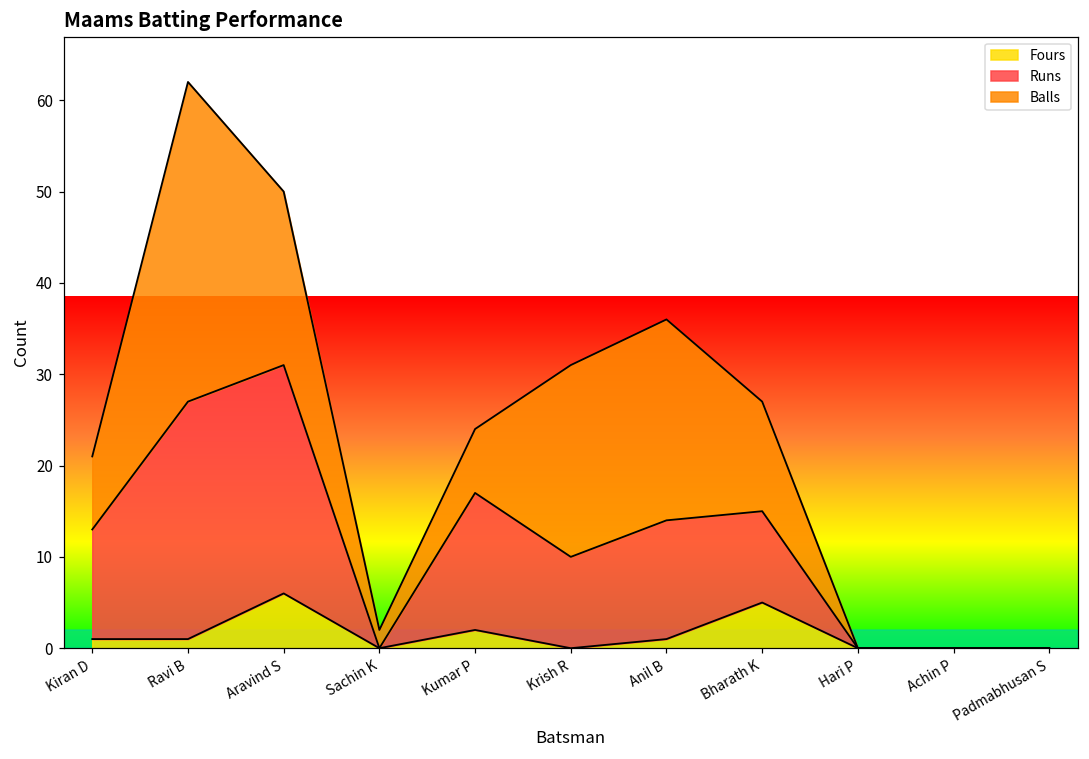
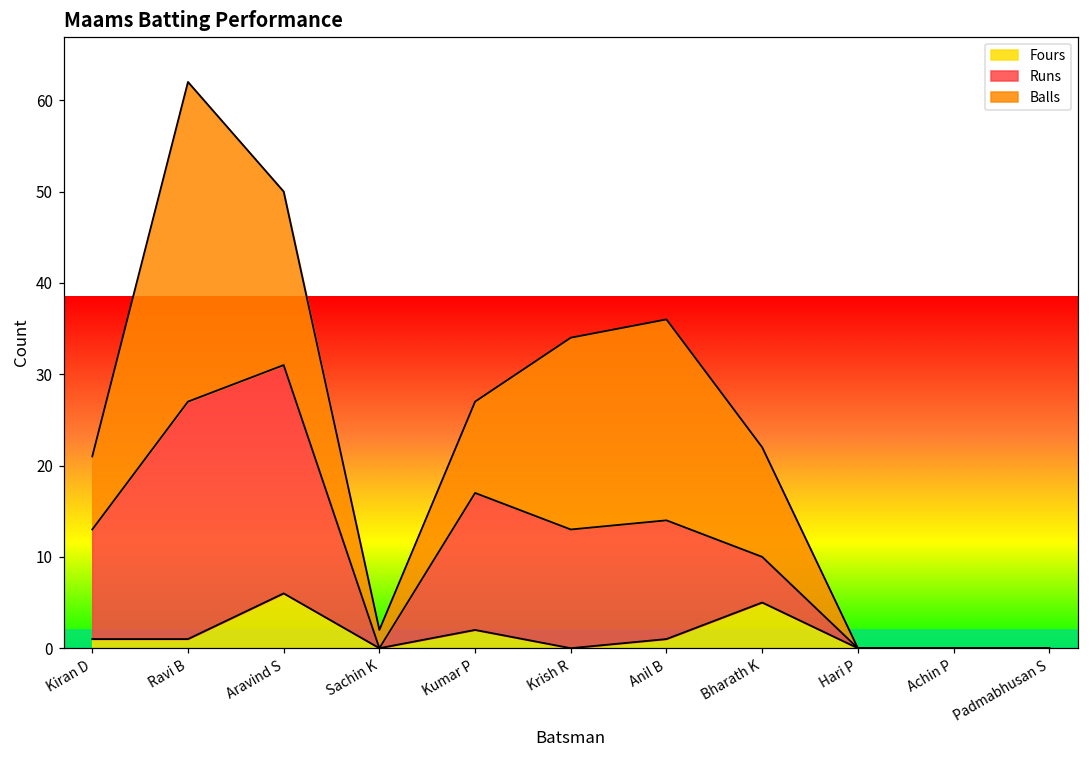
  {
    "Fours": {
      "Aravind S": 6,
      "Bharath K": 5
    },
    "Runs": {
      "Kiran D": 12,
      "Ravi B": 26,
      "Aravind S": 25,
      "Kumar P": 15,
-     "Krish R": 10,
+     "Krish R": 13,
      "Anil B": 13,
-     "Bharath K": 10
+     "Bharath K": 5
    },
    "Balls": {
      "Kiran D": 8,
      "Ravi B": 35,
      "Aravind S": 19,
-     "Kumar P": 7,
+     "Kumar P": 10,
      "Krish R": 21,
      "Anil B": 22,
      "Bharath K": 12
    }
  }
